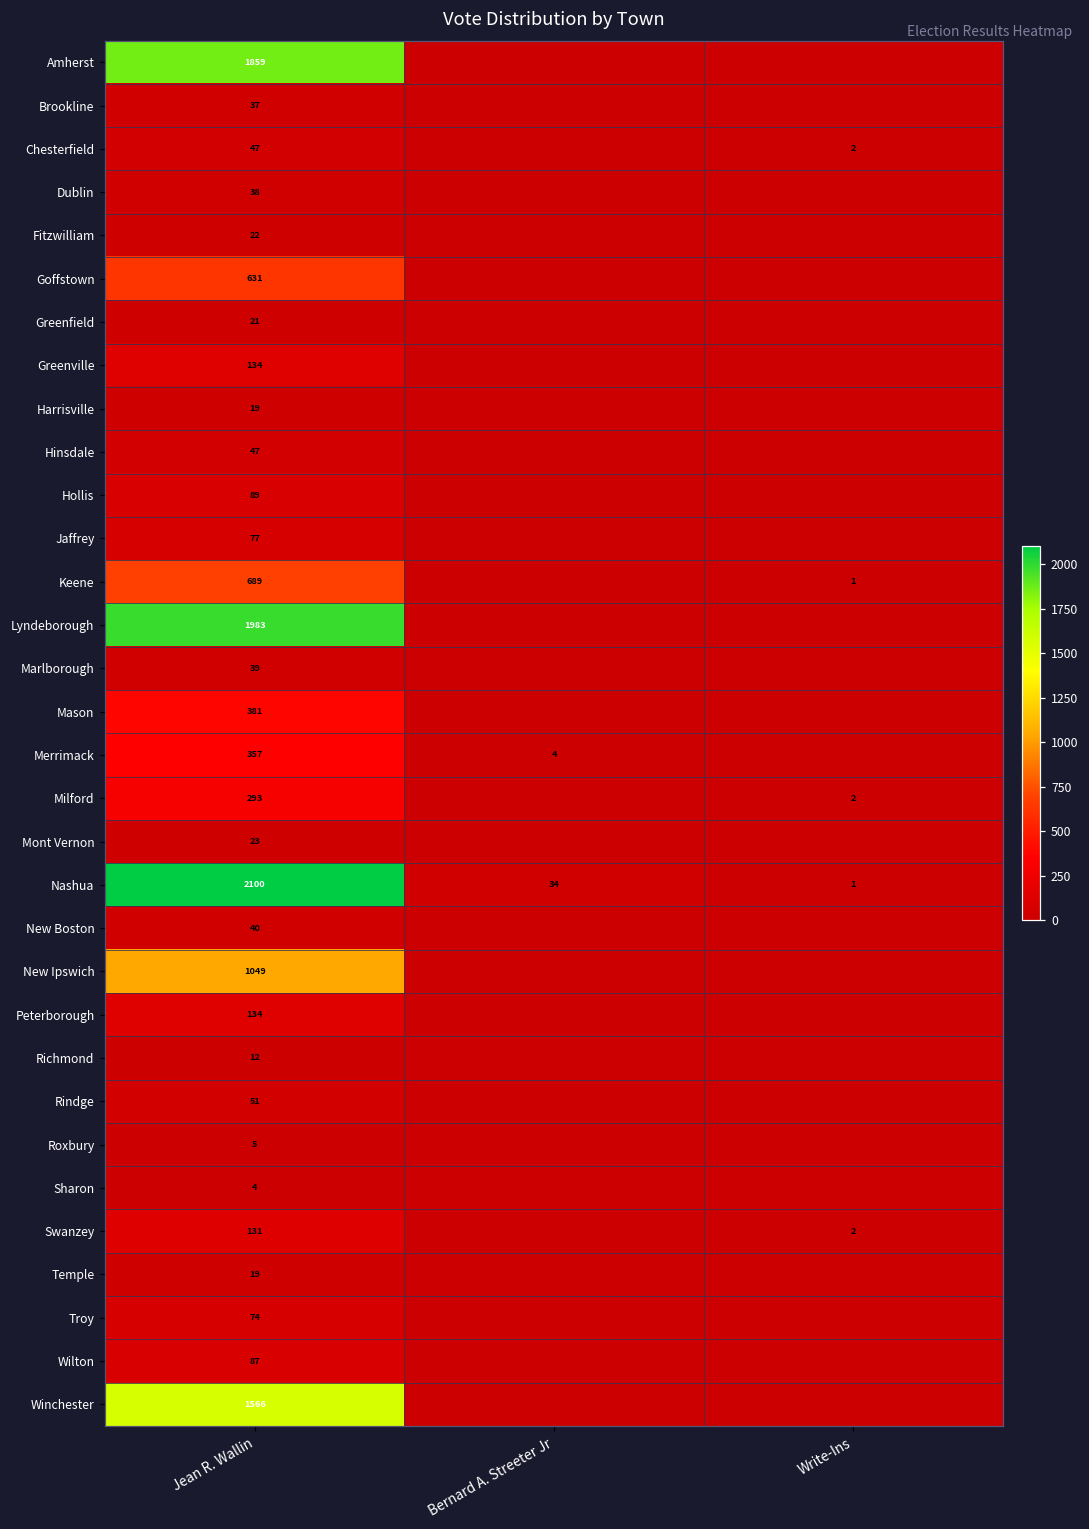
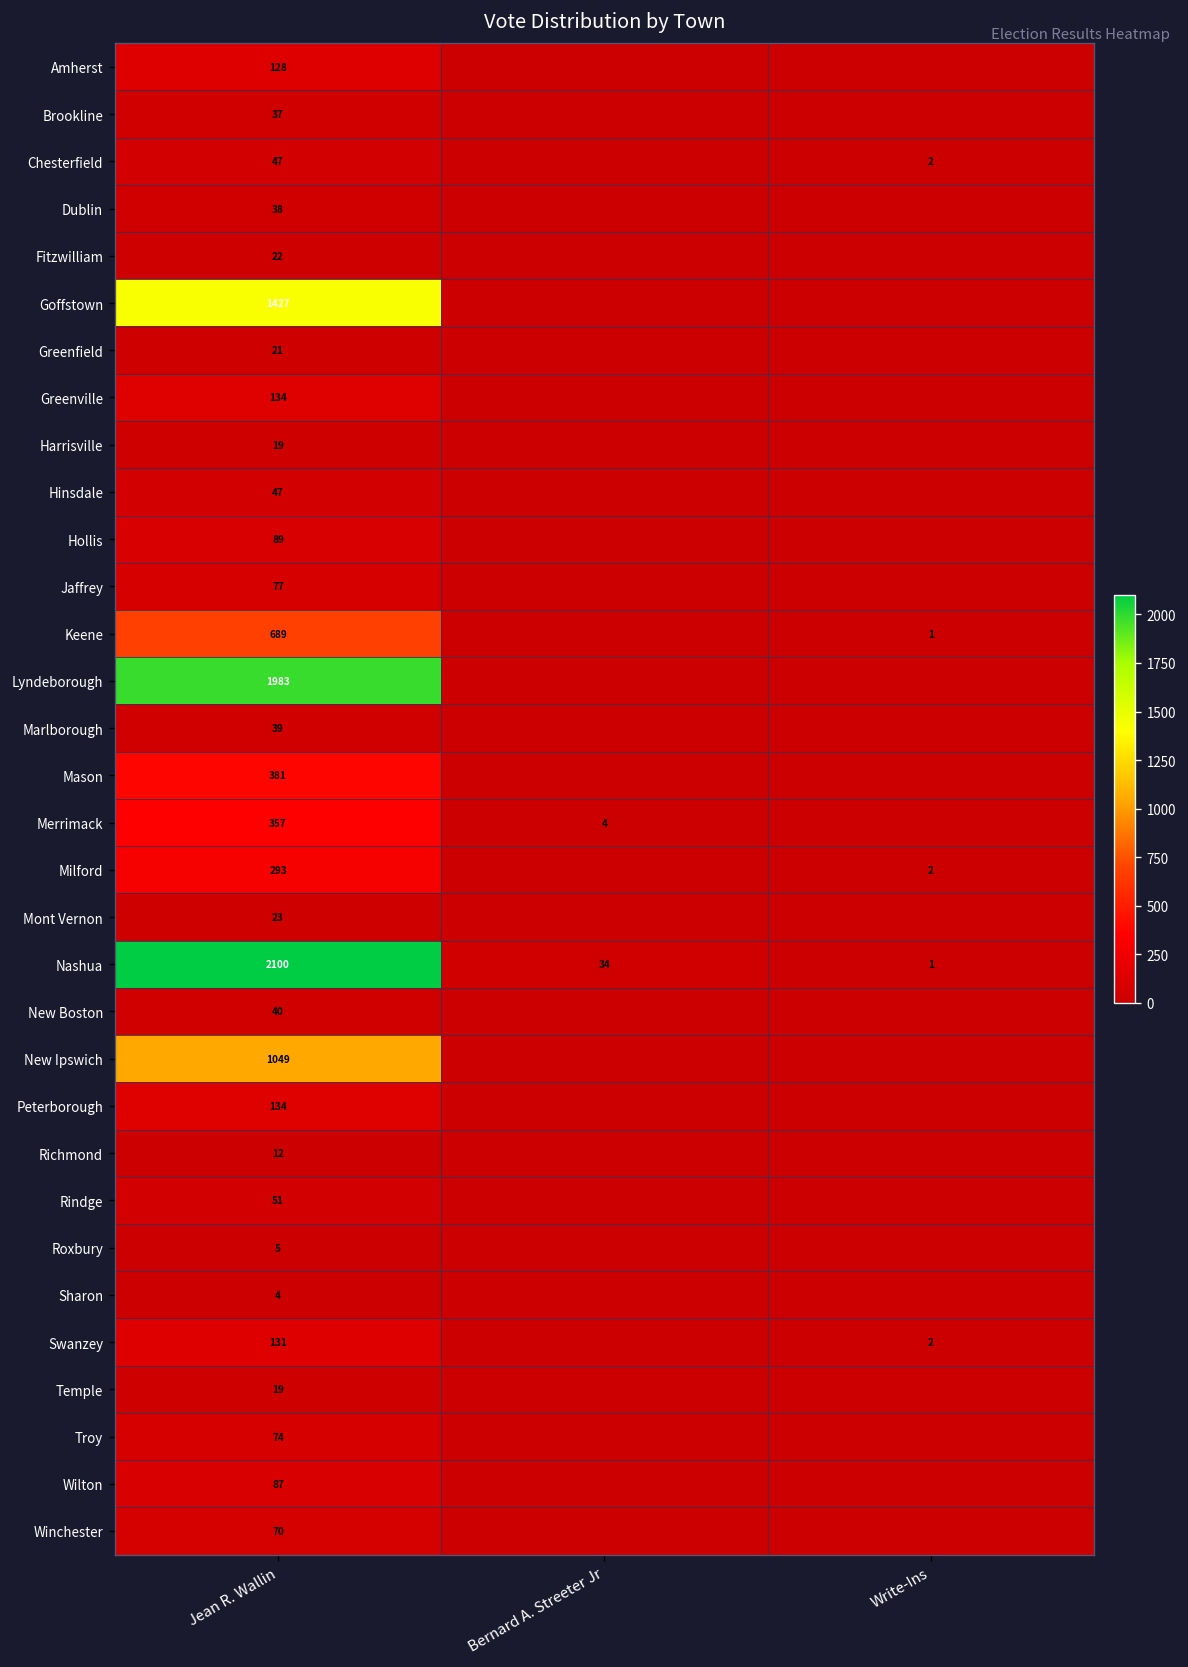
  {
    "Amherst": {
-     "Jean R. Wallin": 1859
+     "Jean R. Wallin": 128
    },
    "Brookline": {
      "Jean R. Wallin": 37
    },
    "Chesterfield": {
      "Jean R. Wallin": 47,
      "Write-Ins": 2
    },
    "Dublin": {
      "Jean R. Wallin": 38
    },
    "Fitzwilliam": {
      "Jean R. Wallin": 22
    },
    "Goffstown": {
-     "Jean R. Wallin": 631
+     "Jean R. Wallin": 1427
    },
    "Greenfield": {
      "Jean R. Wallin": 21
    },
    "Greenville": {
      "Jean R. Wallin": 134
    },
    "Harrisville": {
      "Jean R. Wallin": 19
    },
    "Hinsdale": {
      "Jean R. Wallin": 47
    },
    "Hollis": {
      "Jean R. Wallin": 89
    },
    "Jaffrey": {
      "Jean R. Wallin": 77
    },
    "Keene": {
      "Jean R. Wallin": 689,
      "Write-Ins": 1
    },
    "Lyndeborough": {
      "Jean R. Wallin": 1983
    },
    "Marlborough": {
      "Jean R. Wallin": 39
    },
    "Mason": {
      "Jean R. Wallin": 381
    },
    "Merrimack": {
      "Jean R. Wallin": 357,
      "Bernard A. Streeter Jr": 4
    },
    "Milford": {
      "Jean R. Wallin": 293,
      "Write-Ins": 2
    },
    "Mont Vernon": {
      "Jean R. Wallin": 23
    },
    "Nashua": {
      "Jean R. Wallin": 2100,
      "Bernard A. Streeter Jr": 34,
      "Write-Ins": 1
    },
    "New Boston": {
      "Jean R. Wallin": 40
    },
    "New Ipswich": {
      "Jean R. Wallin": 1049
    },
    "Peterborough": {
      "Jean R. Wallin": 134
    },
    "Richmond": {
      "Jean R. Wallin": 12
    },
    "Rindge": {
      "Jean R. Wallin": 51
    },
    "Roxbury": {
      "Jean R. Wallin": 5
    },
    "Sharon": {
      "Jean R. Wallin": 4
    },
    "Swanzey": {
      "Jean R. Wallin": 131,
      "Write-Ins": 2
    },
    "Temple": {
      "Jean R. Wallin": 19
    },
    "Troy": {
      "Jean R. Wallin": 74
    },
    "Wilton": {
      "Jean R. Wallin": 87
    },
    "Winchester": {
-     "Jean R. Wallin": 1566
+     "Jean R. Wallin": 70
    }
  }
